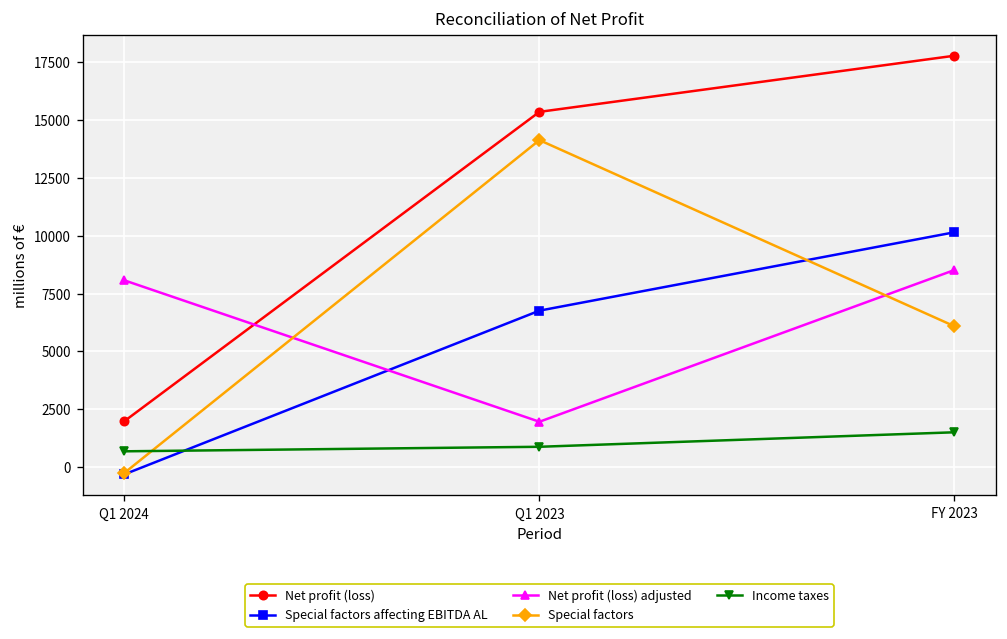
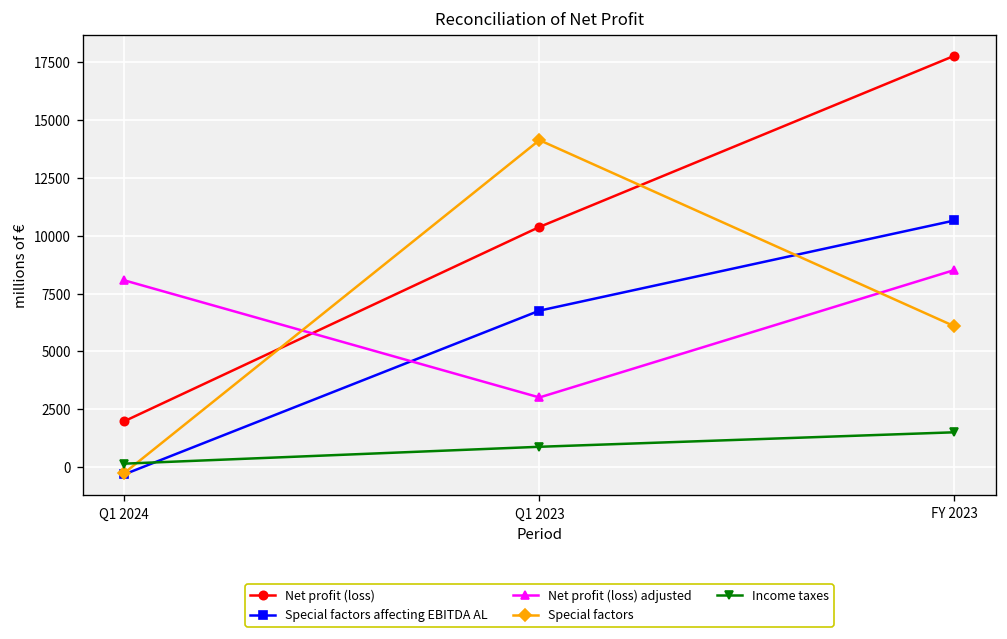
  {
    "Net profit (loss)": {
      "Q1 2024": 2000,
-     "Q1 2023": 15400,
+     "Q1 2023": 10400,
      "FY 2023": 17800
    },
    "Special factors affecting EBITDA AL": {
      "Q1 2023": 6800,
-     "FY 2023": 10200
+     "FY 2023": 10700
    },
    "Net profit (loss) adjusted": {
      "Q1 2024": 8100,
-     "Q1 2023": 2000,
+     "Q1 2023": 3000,
      "FY 2023": 8500
    },
    "Special factors": {
      "Q1 2023": 14100,
      "FY 2023": 6100
    },
    "Income taxes": {
-     "Q1 2024": 700,
+     "Q1 2024": 100,
      "Q1 2023": 900,
      "FY 2023": 1500
    }
  }
